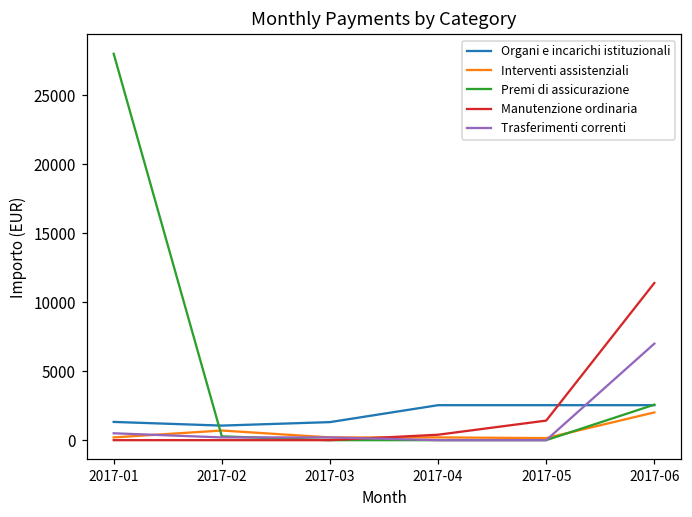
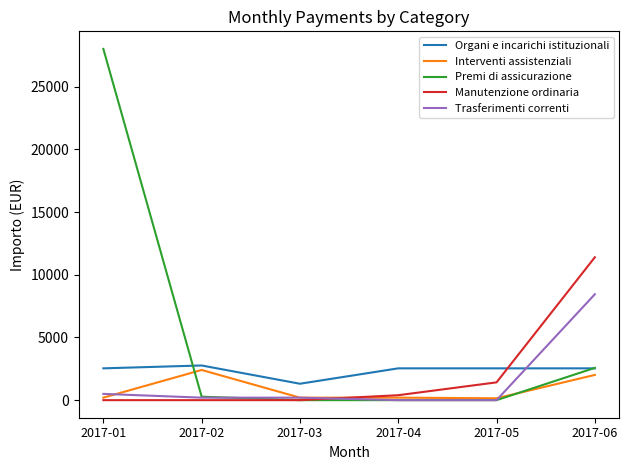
  {
    "Organi e incarichi istituzionali": {
-     "2017-01": 1300,
-     "2017-02": 1100,
+     "2017-01": 2500,
+     "2017-02": 2800,
      "2017-03": 1300,
      "2017-04": 2500,
      "2017-05": 2500
    },
    "Interventi assistenziali": {
-     "2017-02": 700,
+     "2017-02": 2400,
      "2017-06": 2000
    },
    "Premi di assicurazione": {
      "2017-01": 28000
    },
    "Manutenzione ordinaria": {
      "2017-05": 1400,
      "2017-06": 11400
    },
    "Trasferimenti correnti": {
      "2017-01": 500,
-     "2017-06": 7000
+     "2017-06": 8400
    }
  }
